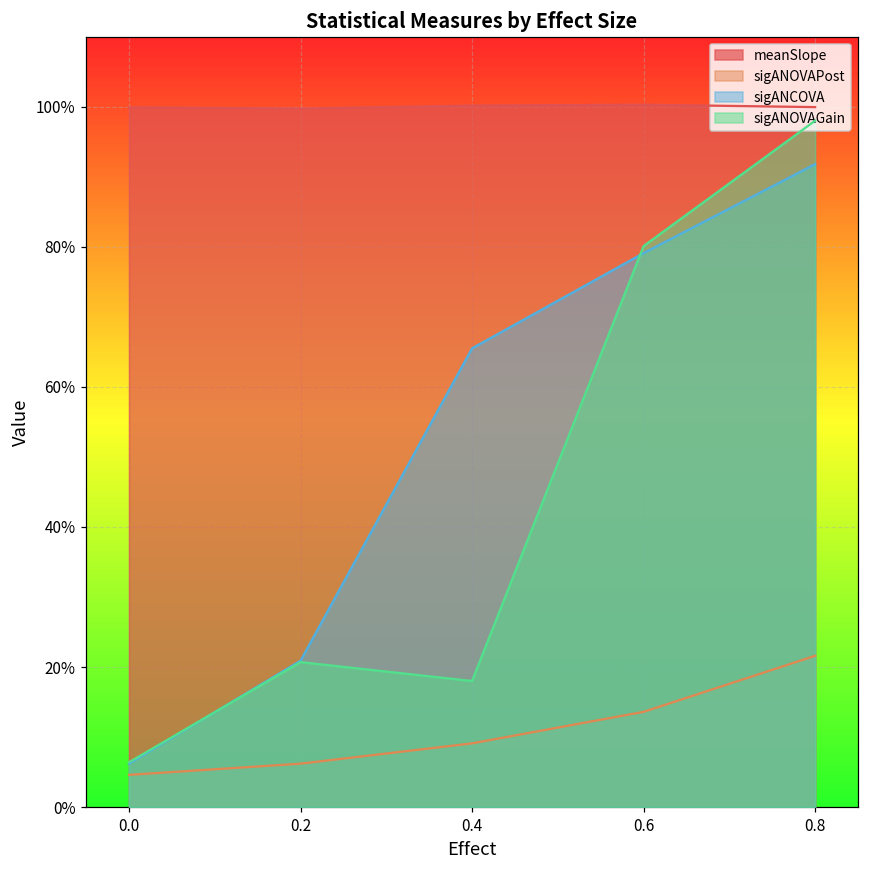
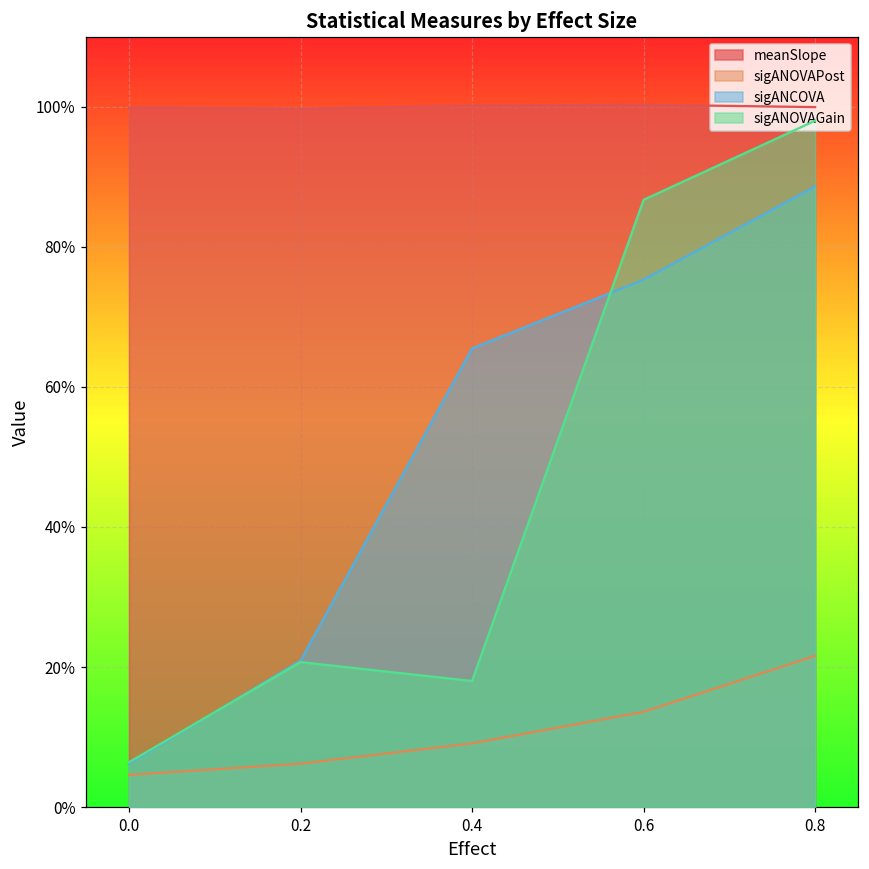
  {
    "sigANCOVA": {
      "0.4": "66%",
-     "0.6": "79%",
-     "0.8": "92%"
+     "0.6": "75%",
+     "0.8": "89%"
    },
    "sigANOVAGain": {
      "0.4": "18%",
-     "0.6": "80%"
+     "0.6": "87%"
    }
  }
